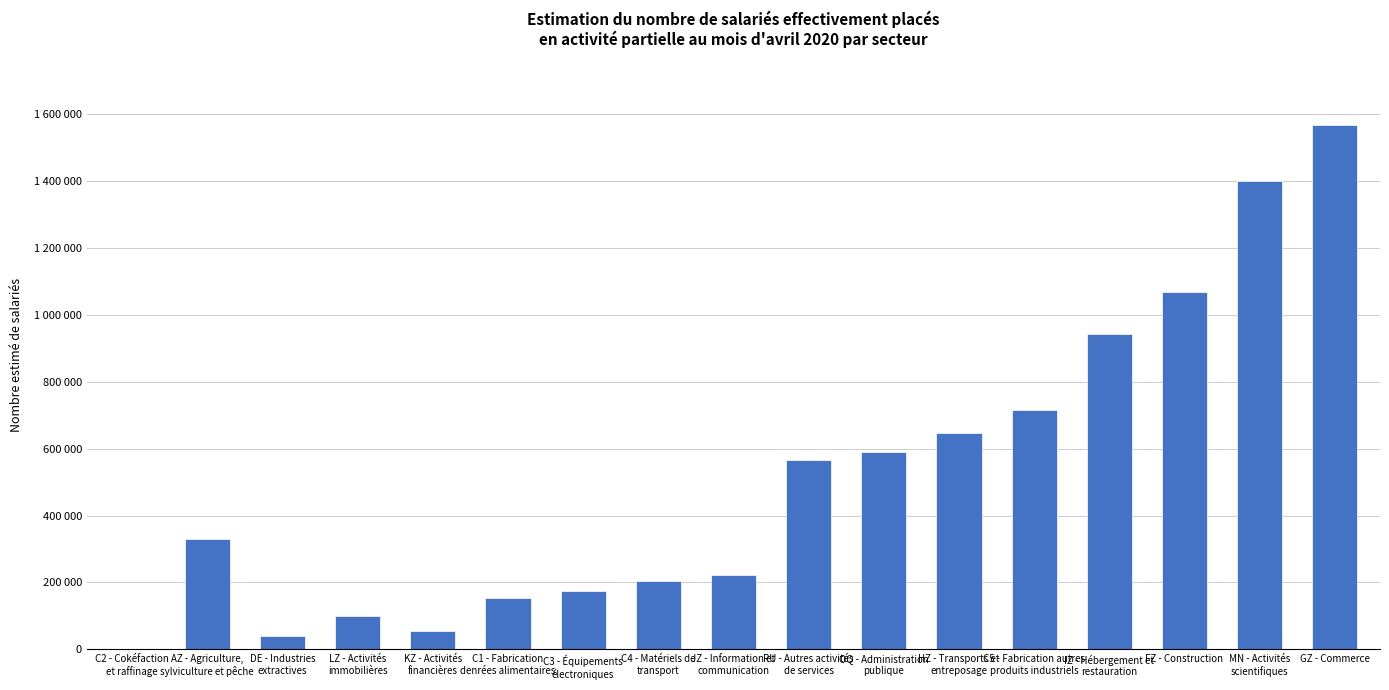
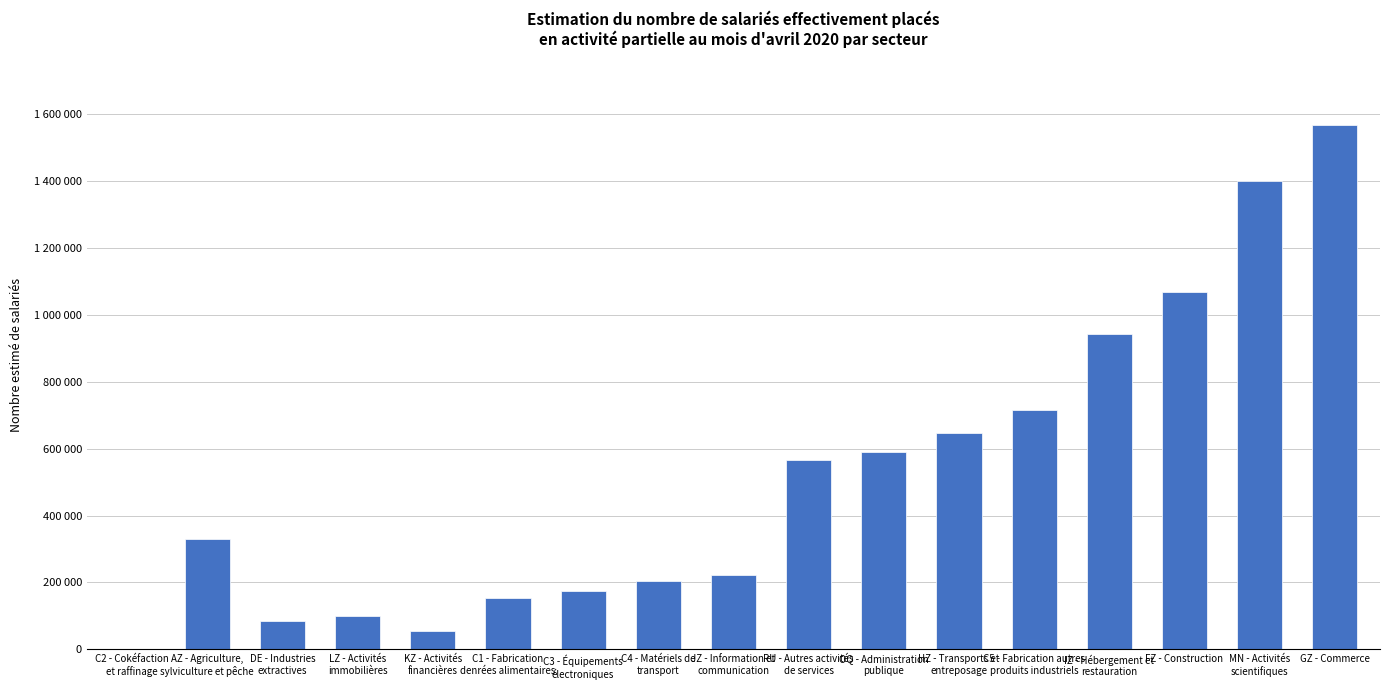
  {
    "AZ - Agriculture, sylviculture et pêche": 330000,
-   "DE - Industries extractives": 40000,
+   "DE - Industries extractives": 80000,
    "LZ - Activités immobilières": 100000,
    "KZ - Activités financières": 50000,
    "C1 - Fabrication denrées alimentaires": 150000,
    "C3 - Équipements électroniques": 180000,
    "C4 - Matériels de transport": 200000,
    "JZ - Information et communication": 220000,
    "FZ - Construction": 1070000,
    "MN - Activités scientifiques": 1400000,
    "GZ - Commerce": 1570000
  }
